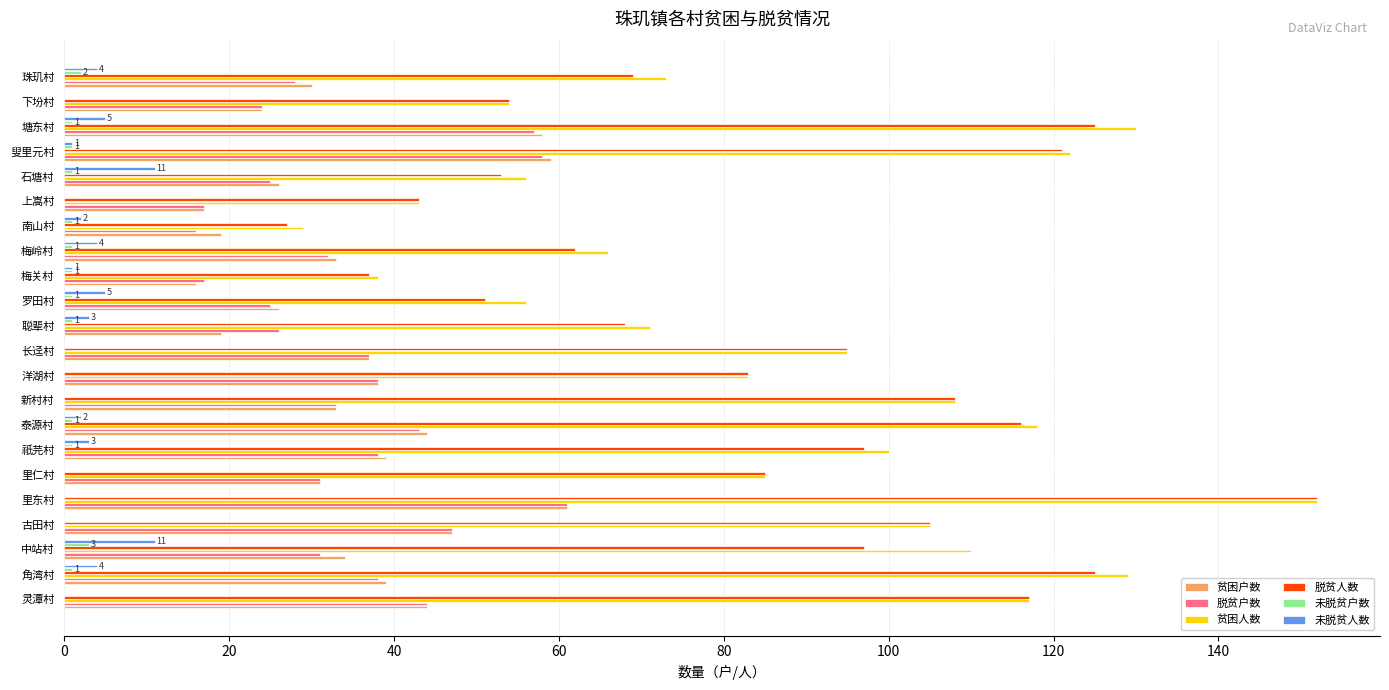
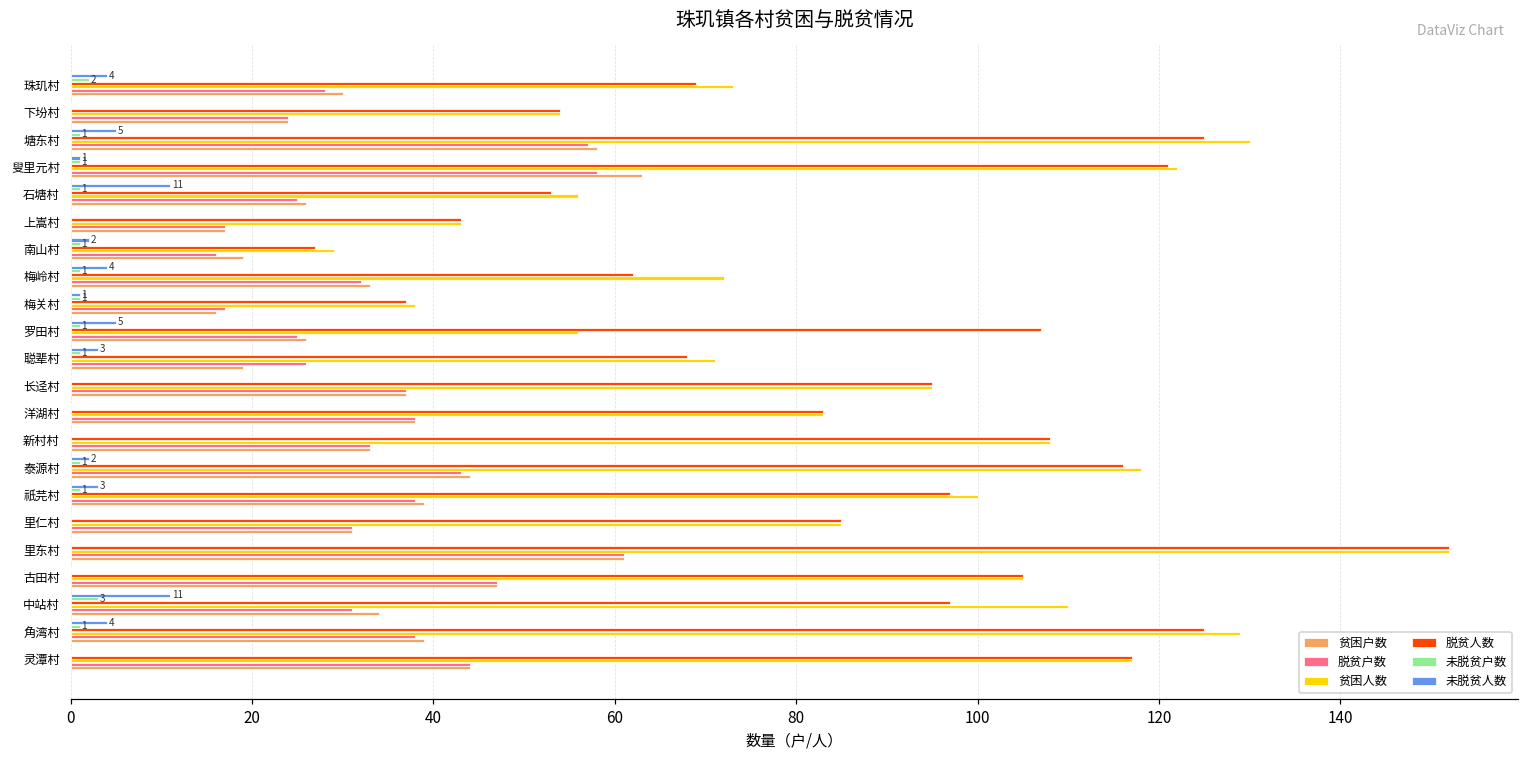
  {
    "贫困户数": {
      "珠玑村": 30,
      "下坋村": 24,
      "塘东村": 58,
-     "叟里元村": 59,
+     "叟里元村": 63,
      "石塘村": 26,
      "上嵩村": 17,
      "南山村": 19,
      "梅岭村": 33,
      "梅关村": 16,
      "罗田村": 26,
      "聪辈村": 19,
      "长迳村": 37,
      "洋湖村": 38,
      "新村村": 33,
      "泰源村": 44,
      "祇芫村": 39,
      "里仁村": 31,
      "里东村": 61,
      "古田村": 47,
      "中站村": 34,
      "角湾村": 39,
      "灵潭村": 44
    },
    "脱贫户数": {
      "珠玑村": 28,
      "下坋村": 24,
      "塘东村": 57,
      "叟里元村": 58,
      "石塘村": 25,
      "上嵩村": 17,
      "南山村": 16,
      "梅岭村": 32,
      "梅关村": 17,
      "罗田村": 25,
      "聪辈村": 26,
      "长迳村": 37,
      "洋湖村": 38,
      "新村村": 33,
      "泰源村": 43,
      "祇芫村": 38,
      "里仁村": 31,
      "里东村": 61,
      "古田村": 47,
      "中站村": 31,
      "角湾村": 38,
      "灵潭村": 44
    },
    "贫困人数": {
      "珠玑村": 73,
      "下坋村": 54,
      "塘东村": 130,
      "叟里元村": 122,
      "石塘村": 56,
      "上嵩村": 43,
      "南山村": 29,
-     "梅岭村": 66,
+     "梅岭村": 72,
      "梅关村": 38,
      "罗田村": 56,
      "聪辈村": 71,
      "长迳村": 95,
      "洋湖村": 83,
      "新村村": 108,
      "泰源村": 118,
      "祇芫村": 100,
      "里仁村": 85,
      "里东村": 152,
      "古田村": 105,
      "中站村": 110,
      "角湾村": 129,
      "灵潭村": 117
    },
    "脱贫人数": {
      "珠玑村": 69,
      "下坋村": 54,
      "塘东村": 125,
      "叟里元村": 121,
      "石塘村": 53,
      "上嵩村": 43,
      "南山村": 27,
      "梅岭村": 62,
      "梅关村": 37,
-     "罗田村": 51,
+     "罗田村": 107,
      "聪辈村": 68,
      "长迳村": 95,
      "洋湖村": 83,
      "新村村": 108,
      "泰源村": 116,
      "祇芫村": 97,
      "里仁村": 85,
      "里东村": 152,
      "古田村": 105,
      "中站村": 97,
      "角湾村": 125,
      "灵潭村": 117
    },
    "未脱贫户数": {
      "珠玑村": 2,
      "塘东村": 1,
      "石塘村": 1,
      "南山村": 1,
      "梅岭村": 1,
      "罗田村": 1,
      "聪辈村": 1,
      "泰源村": 1,
      "祇芫村": 1,
      "中站村": 3,
      "角湾村": 1
    },
    "未脱贫人数": {
      "珠玑村": 4,
      "塘东村": 5,
      "石塘村": 11,
      "南山村": 2,
      "梅岭村": 4,
      "罗田村": 5,
      "聪辈村": 3,
      "泰源村": 2,
      "祇芫村": 3,
      "中站村": 11,
      "角湾村": 4
    }
  }
